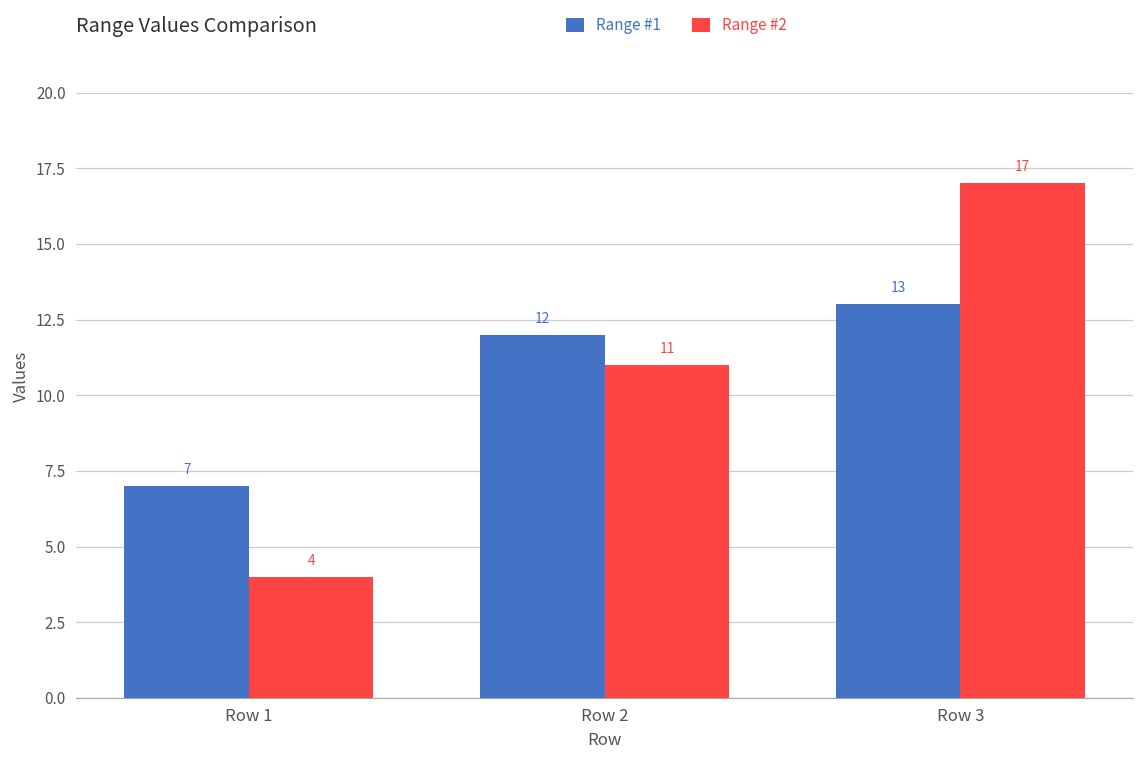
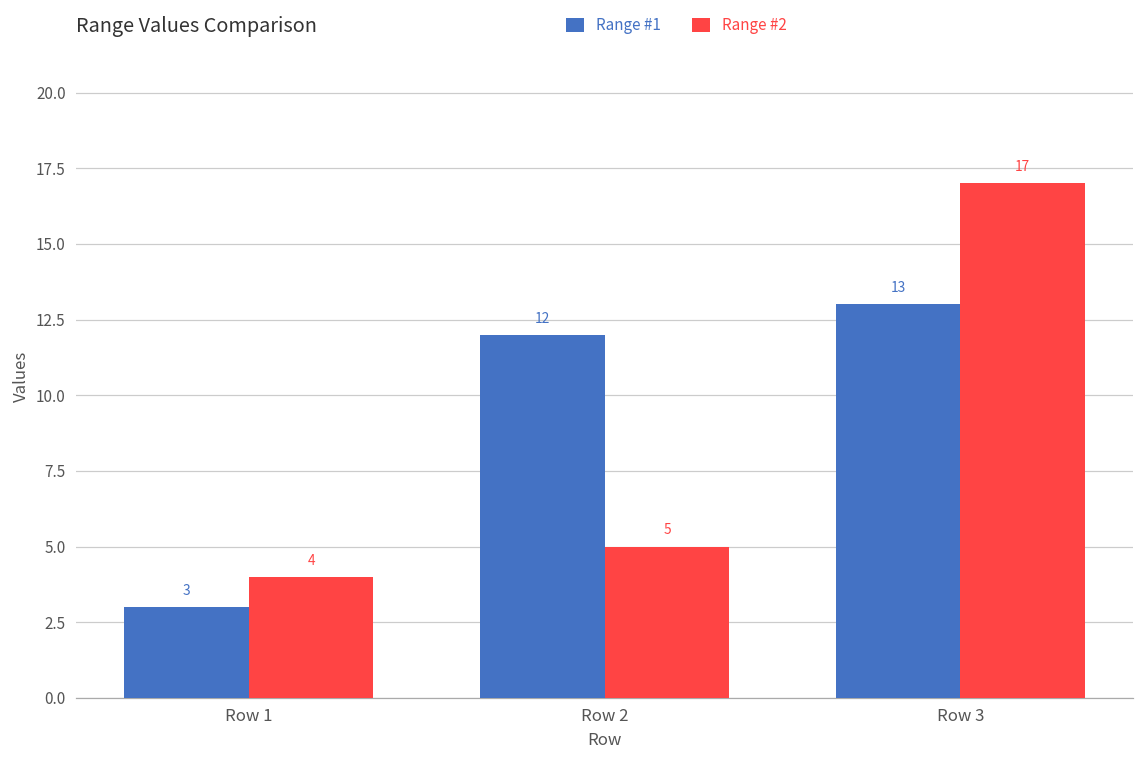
  {
    "Range #1": {
-     "Row 1": 7,
+     "Row 1": 3,
      "Row 2": 12,
      "Row 3": 13
    },
    "Range #2": {
      "Row 1": 4,
-     "Row 2": 11,
+     "Row 2": 5,
      "Row 3": 17
    }
  }
